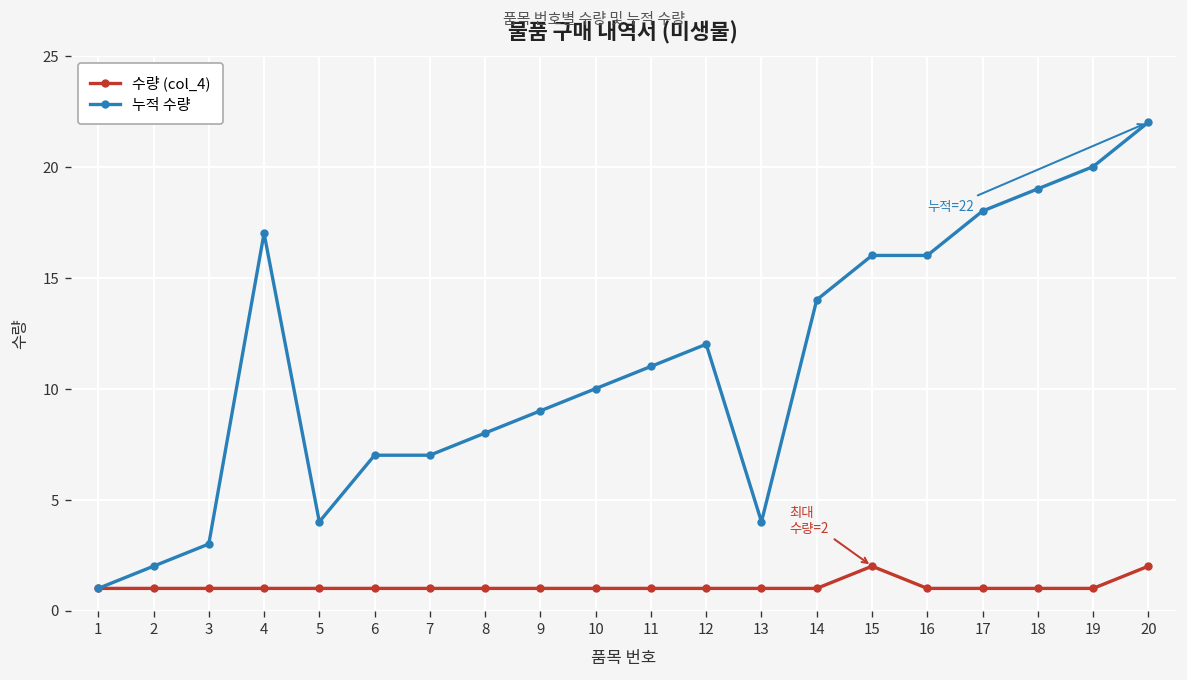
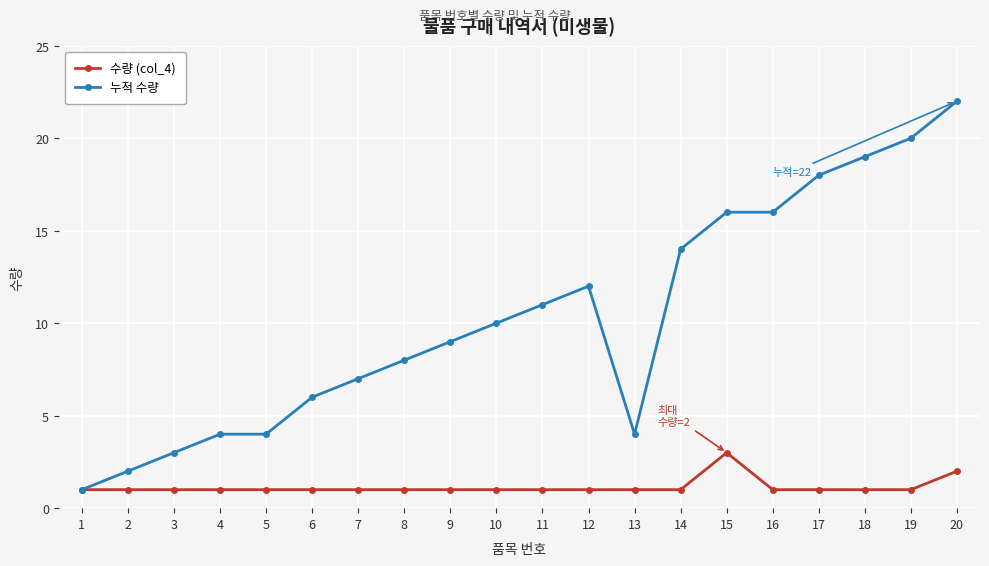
  {
    "수량 (col_4)": {
      "2": 1,
      "3": 1,
      "4": 1,
      "5": 1,
      "6": 1,
      "7": 1,
      "8": 1,
      "9": 1,
      "10": 1,
      "11": 1,
      "12": 1,
      "13": 1,
      "14": 1,
-     "15": 2,
+     "15": 3,
      "16": 1,
      "17": 1,
      "18": 1,
      "19": 1,
      "20": 2
    },
    "누적 수량": {
      "2": 2,
      "3": 3,
-     "4": 17,
+     "4": 4,
      "5": 4,
-     "6": 7,
+     "6": 6,
      "7": 7,
      "8": 8,
      "9": 9,
      "10": 10,
      "11": 11,
      "12": 12,
      "13": 4,
      "14": 14,
      "15": 16,
      "16": 16,
      "20": 22
    }
  }
